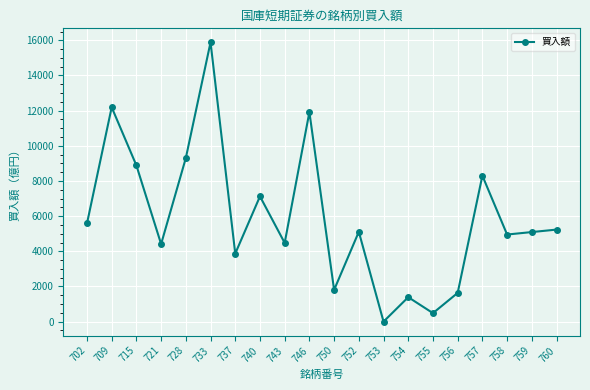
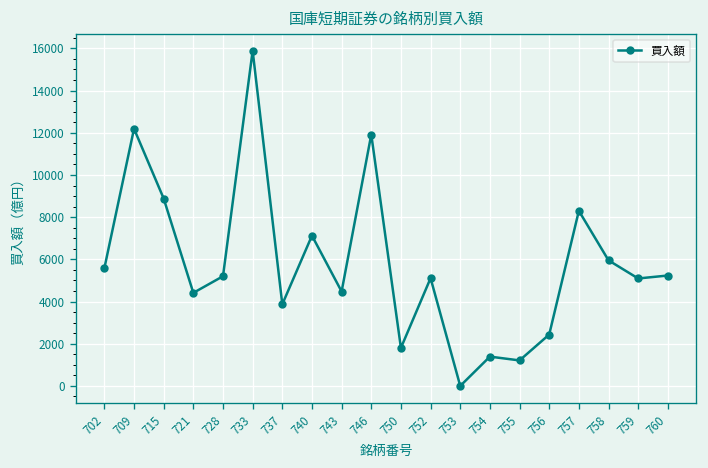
  {
    "702": 5600,
    "709": 12200,
    "715": 8900,
    "721": 4400,
-   "728": 9300,
+   "728": 5200,
    "733": 15900,
    "737": 3900,
    "740": 7100,
    "743": 4500,
    "746": 11900,
    "750": 1800,
    "752": 5100,
    "753": 0,
    "754": 1400,
-   "755": 500,
-   "756": 1600,
+   "755": 1200,
+   "756": 2400,
    "757": 8300,
-   "758": 5000,
+   "758": 6000,
    "759": 5100,
    "760": 5200
  }
